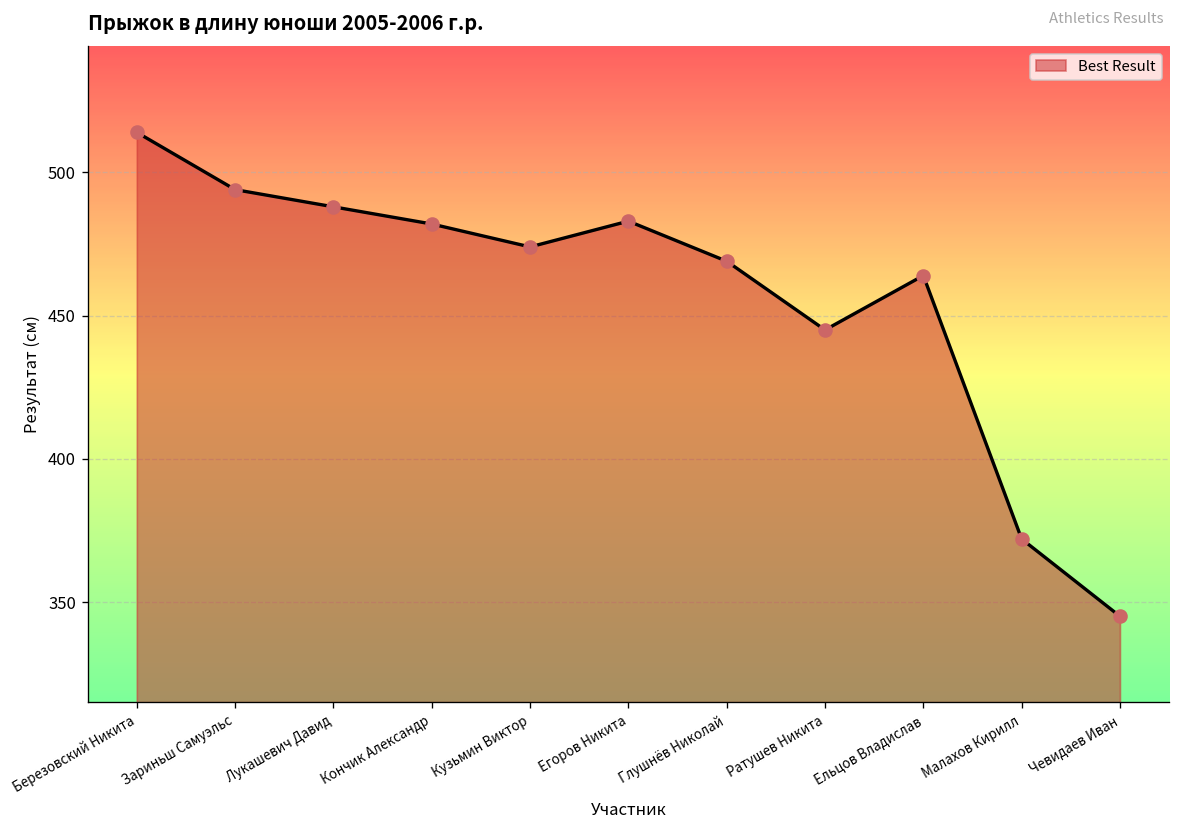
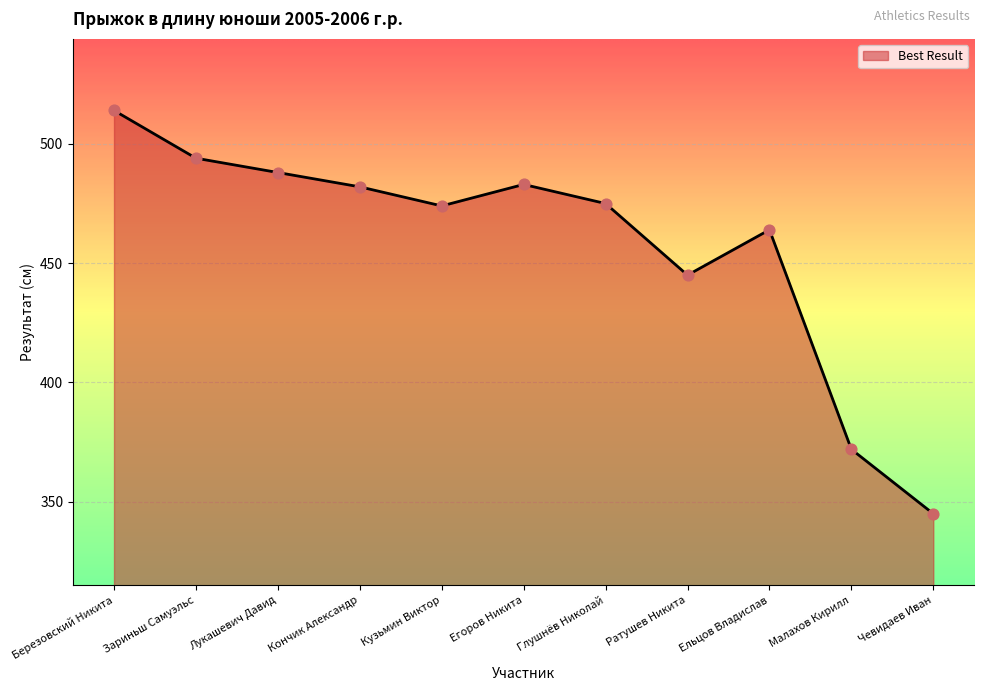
  {
    "Березовский Никита": 514,
    "Зариньш Самуэльс": 494,
    "Лукашевич Давид": 488,
    "Кончик Александр": 482,
    "Кузьмин Виктор": 474,
    "Егоров Никита": 483,
-   "Глушнёв Николай": 469,
+   "Глушнёв Николай": 475,
    "Ратушев Никита": 445,
    "Ельцов Владислав": 464,
    "Малахов Кирилл": 372,
    "Чевидаев Иван": 345
  }
